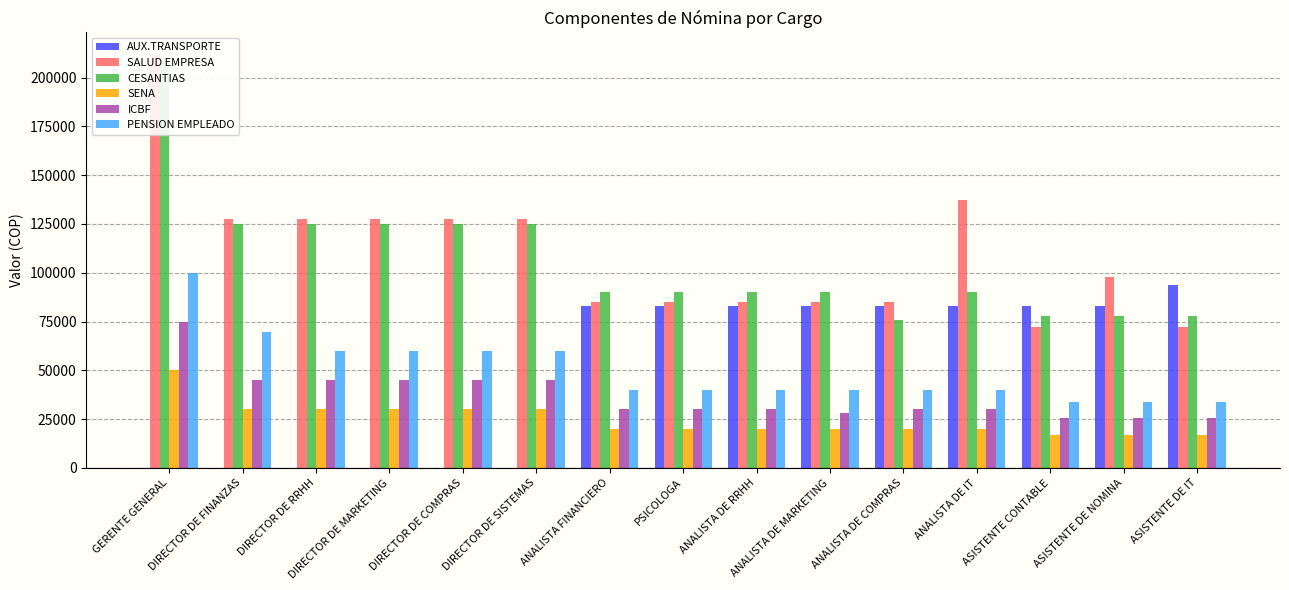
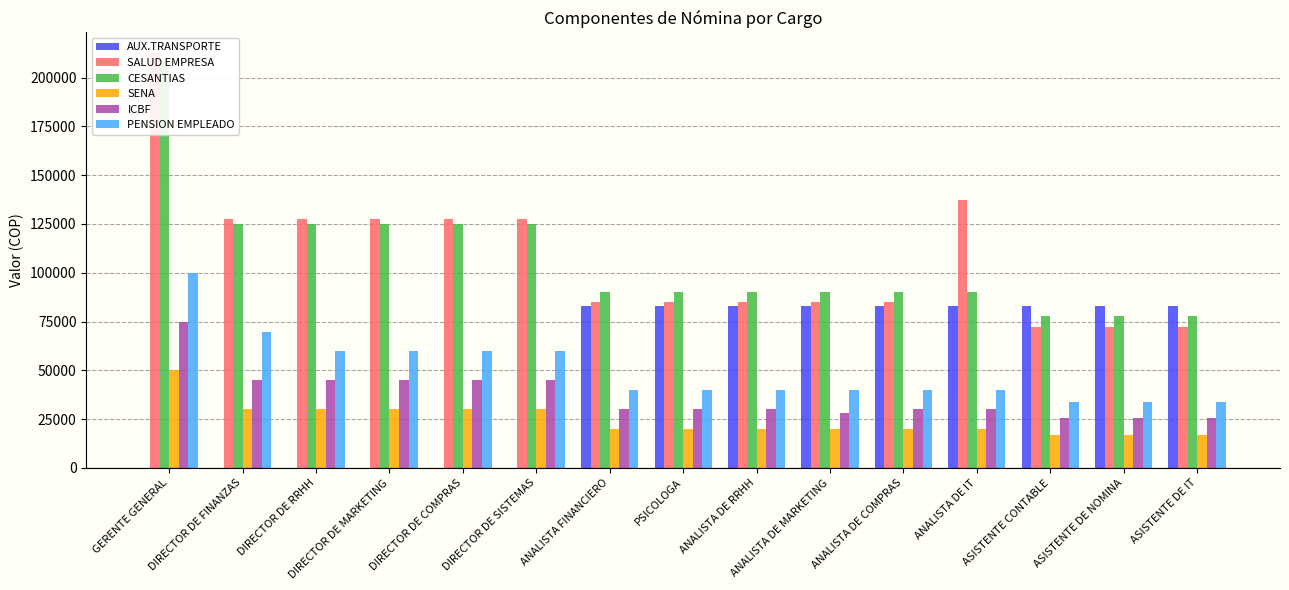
  {
    "AUX.TRANSPORTE": {
      "GERENTE GENERAL": 0,
      "DIRECTOR DE FINANZAS": 0,
      "DIRECTOR DE RRHH": 0,
      "DIRECTOR DE MARKETING": 0,
      "DIRECTOR DE COMPRAS": 0,
      "DIRECTOR DE SISTEMAS": 0,
      "ANALISTA FINANCIERO": 83000,
      "PSICOLOGA": 83000,
      "ANALISTA DE RRHH": 83000,
      "ANALISTA DE MARKETING": 83000,
      "ANALISTA DE COMPRAS": 83000,
      "ANALISTA DE IT": 83000,
      "ASISTENTE CONTABLE": 83000,
      "ASISTENTE DE NOMINA": 83000,
-     "ASISTENTE DE IT": 94000
+     "ASISTENTE DE IT": 83000
    },
    "SALUD EMPRESA": {
      "DIRECTOR DE FINANZAS": 128000,
      "DIRECTOR DE RRHH": 128000,
      "DIRECTOR DE MARKETING": 128000,
      "DIRECTOR DE COMPRAS": 128000,
      "DIRECTOR DE SISTEMAS": 128000,
      "ANALISTA FINANCIERO": 85000,
      "PSICOLOGA": 85000,
      "ANALISTA DE RRHH": 85000,
      "ANALISTA DE MARKETING": 85000,
      "ANALISTA DE COMPRAS": 85000,
      "ANALISTA DE IT": 137000,
      "ASISTENTE CONTABLE": 72000,
-     "ASISTENTE DE NOMINA": 98000,
+     "ASISTENTE DE NOMINA": 72000,
      "ASISTENTE DE IT": 72000
    },
    "CESANTIAS": {
      "DIRECTOR DE FINANZAS": 125000,
      "DIRECTOR DE RRHH": 125000,
      "DIRECTOR DE MARKETING": 125000,
      "DIRECTOR DE COMPRAS": 125000,
      "DIRECTOR DE SISTEMAS": 125000,
      "ANALISTA FINANCIERO": 90000,
      "PSICOLOGA": 90000,
      "ANALISTA DE RRHH": 90000,
      "ANALISTA DE MARKETING": 90000,
-     "ANALISTA DE COMPRAS": 76000,
+     "ANALISTA DE COMPRAS": 90000,
      "ANALISTA DE IT": 90000,
      "ASISTENTE CONTABLE": 78000,
      "ASISTENTE DE NOMINA": 78000,
      "ASISTENTE DE IT": 78000
    },
    "SENA": {
      "GERENTE GENERAL": 50000,
      "DIRECTOR DE FINANZAS": 30000,
      "DIRECTOR DE RRHH": 30000,
      "DIRECTOR DE MARKETING": 30000,
      "DIRECTOR DE COMPRAS": 30000,
      "DIRECTOR DE SISTEMAS": 30000,
      "ANALISTA FINANCIERO": 20000,
      "PSICOLOGA": 20000,
      "ANALISTA DE RRHH": 20000,
      "ANALISTA DE MARKETING": 20000,
      "ANALISTA DE COMPRAS": 20000,
      "ANALISTA DE IT": 20000,
      "ASISTENTE CONTABLE": 17000,
      "ASISTENTE DE NOMINA": 17000,
      "ASISTENTE DE IT": 17000
    },
    "ICBF": {
      "GERENTE GENERAL": 75000,
      "DIRECTOR DE FINANZAS": 45000,
      "DIRECTOR DE RRHH": 45000,
      "DIRECTOR DE MARKETING": 45000,
      "DIRECTOR DE COMPRAS": 45000,
      "DIRECTOR DE SISTEMAS": 45000,
      "ANALISTA FINANCIERO": 30000,
      "PSICOLOGA": 30000,
      "ANALISTA DE RRHH": 30000,
      "ANALISTA DE MARKETING": 28000,
      "ANALISTA DE COMPRAS": 30000,
      "ANALISTA DE IT": 30000,
      "ASISTENTE CONTABLE": 26000,
      "ASISTENTE DE NOMINA": 26000,
      "ASISTENTE DE IT": 26000
    },
    "PENSION EMPLEADO": {
      "GERENTE GENERAL": 100000,
      "DIRECTOR DE FINANZAS": 70000,
      "DIRECTOR DE RRHH": 60000,
      "DIRECTOR DE MARKETING": 60000,
      "DIRECTOR DE COMPRAS": 60000,
      "DIRECTOR DE SISTEMAS": 60000,
      "ANALISTA FINANCIERO": 40000,
      "PSICOLOGA": 40000,
      "ANALISTA DE RRHH": 40000,
      "ANALISTA DE MARKETING": 40000,
      "ANALISTA DE COMPRAS": 40000,
      "ANALISTA DE IT": 40000,
      "ASISTENTE CONTABLE": 34000,
      "ASISTENTE DE NOMINA": 34000,
      "ASISTENTE DE IT": 34000
    }
  }
